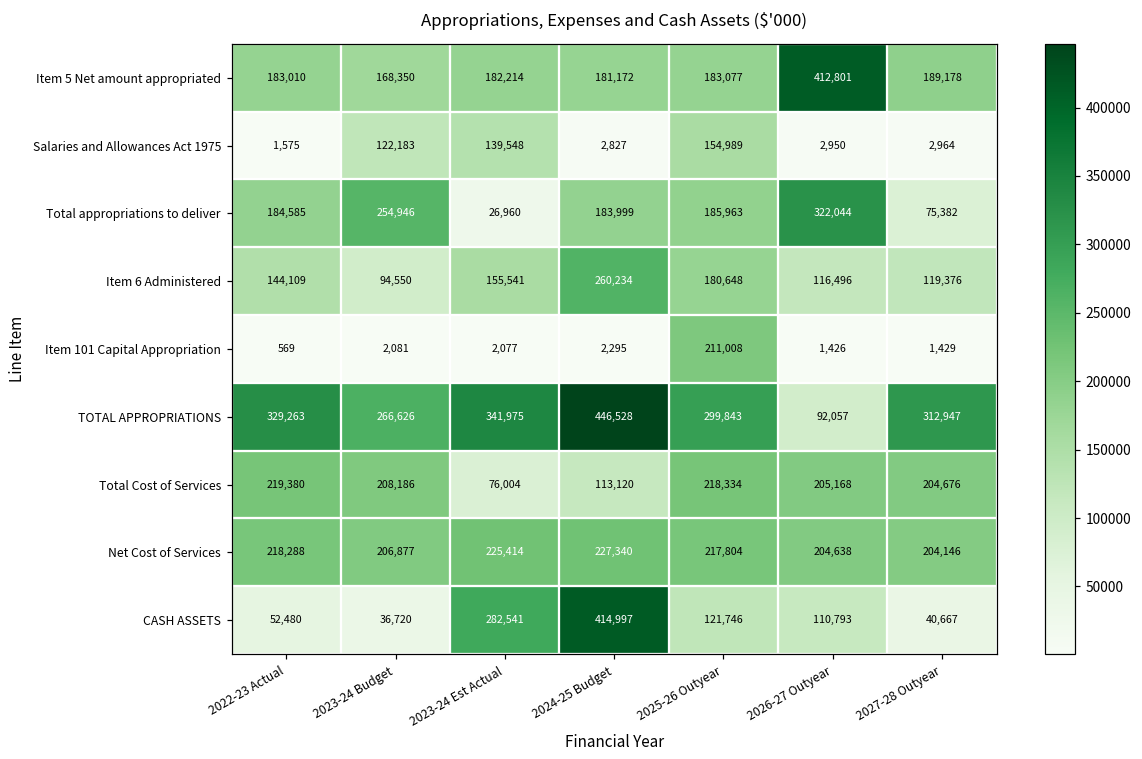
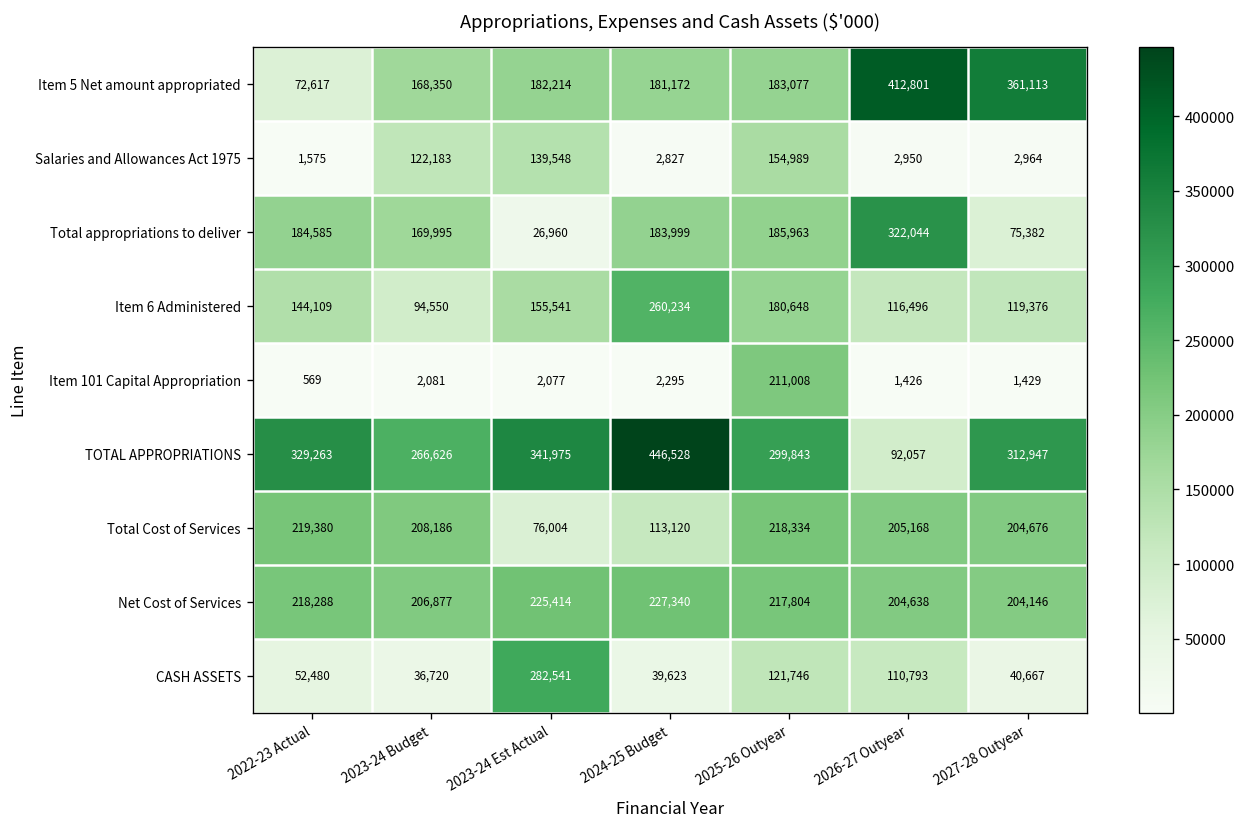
  {
    "Item 5 Net amount appropriated": {
-     "2022-23 Actual": "183,010",
+     "2022-23 Actual": "72,617",
      "2023-24 Budget": "168,350",
      "2023-24 Est Actual": "182,214",
      "2024-25 Budget": "181,172",
      "2025-26 Outyear": "183,077",
      "2026-27 Outyear": "412,801",
-     "2027-28 Outyear": "189,178"
+     "2027-28 Outyear": "361,113"
    },
    "Salaries and Allowances Act 1975": {
      "2022-23 Actual": "1,575",
      "2023-24 Budget": "122,183",
      "2023-24 Est Actual": "139,548",
      "2024-25 Budget": "2,827",
      "2025-26 Outyear": "154,989",
      "2026-27 Outyear": "2,950",
      "2027-28 Outyear": "2,964"
    },
    "Total appropriations to deliver": {
      "2022-23 Actual": "184,585",
-     "2023-24 Budget": "254,946",
+     "2023-24 Budget": "169,995",
      "2023-24 Est Actual": "26,960",
      "2024-25 Budget": "183,999",
      "2025-26 Outyear": "185,963",
      "2026-27 Outyear": "322,044",
      "2027-28 Outyear": "75,382"
    },
    "Item 6 Administered": {
      "2022-23 Actual": "144,109",
      "2023-24 Budget": "94,550",
      "2023-24 Est Actual": "155,541",
      "2024-25 Budget": "260,234",
      "2025-26 Outyear": "180,648",
      "2026-27 Outyear": "116,496",
      "2027-28 Outyear": "119,376"
    },
    "Item 101 Capital Appropriation": {
      "2022-23 Actual": "569",
      "2023-24 Budget": "2,081",
      "2023-24 Est Actual": "2,077",
      "2024-25 Budget": "2,295",
      "2025-26 Outyear": "211,008",
      "2026-27 Outyear": "1,426",
      "2027-28 Outyear": "1,429"
    },
    "TOTAL APPROPRIATIONS": {
      "2022-23 Actual": "329,263",
      "2023-24 Budget": "266,626",
      "2023-24 Est Actual": "341,975",
      "2024-25 Budget": "446,528",
      "2025-26 Outyear": "299,843",
      "2026-27 Outyear": "92,057",
      "2027-28 Outyear": "312,947"
    },
    "Total Cost of Services": {
      "2022-23 Actual": "219,380",
      "2023-24 Budget": "208,186",
      "2023-24 Est Actual": "76,004",
      "2024-25 Budget": "113,120",
      "2025-26 Outyear": "218,334",
      "2026-27 Outyear": "205,168",
      "2027-28 Outyear": "204,676"
    },
    "Net Cost of Services": {
      "2022-23 Actual": "218,288",
      "2023-24 Budget": "206,877",
      "2023-24 Est Actual": "225,414",
      "2024-25 Budget": "227,340",
      "2025-26 Outyear": "217,804",
      "2026-27 Outyear": "204,638",
      "2027-28 Outyear": "204,146"
    },
    "CASH ASSETS": {
      "2022-23 Actual": "52,480",
      "2023-24 Budget": "36,720",
      "2023-24 Est Actual": "282,541",
-     "2024-25 Budget": "414,997",
+     "2024-25 Budget": "39,623",
      "2025-26 Outyear": "121,746",
      "2026-27 Outyear": "110,793",
      "2027-28 Outyear": "40,667"
    }
  }
